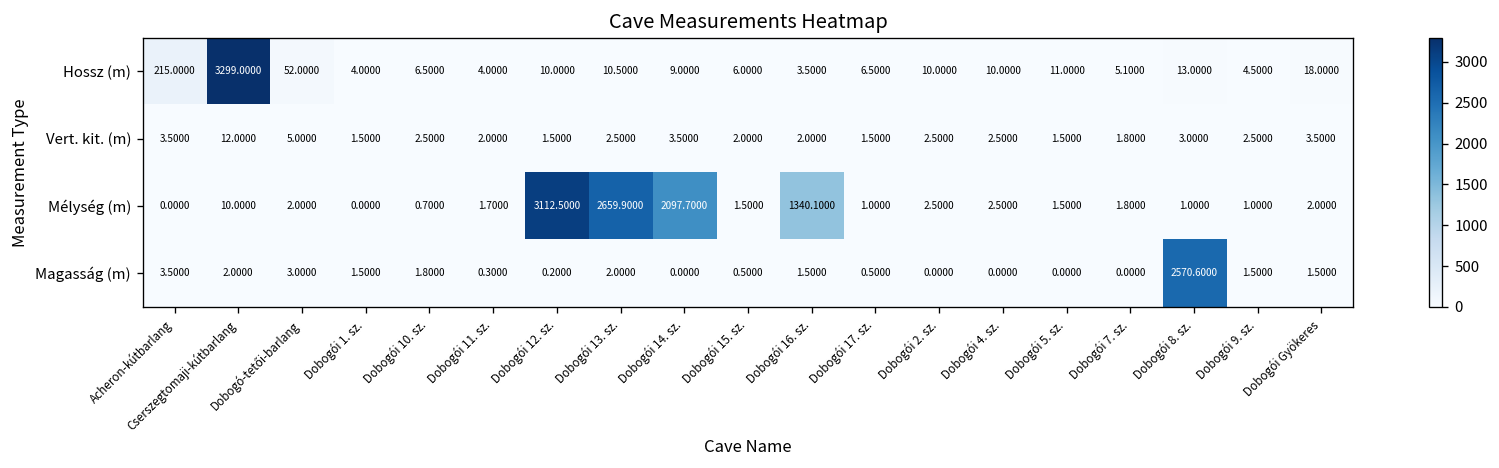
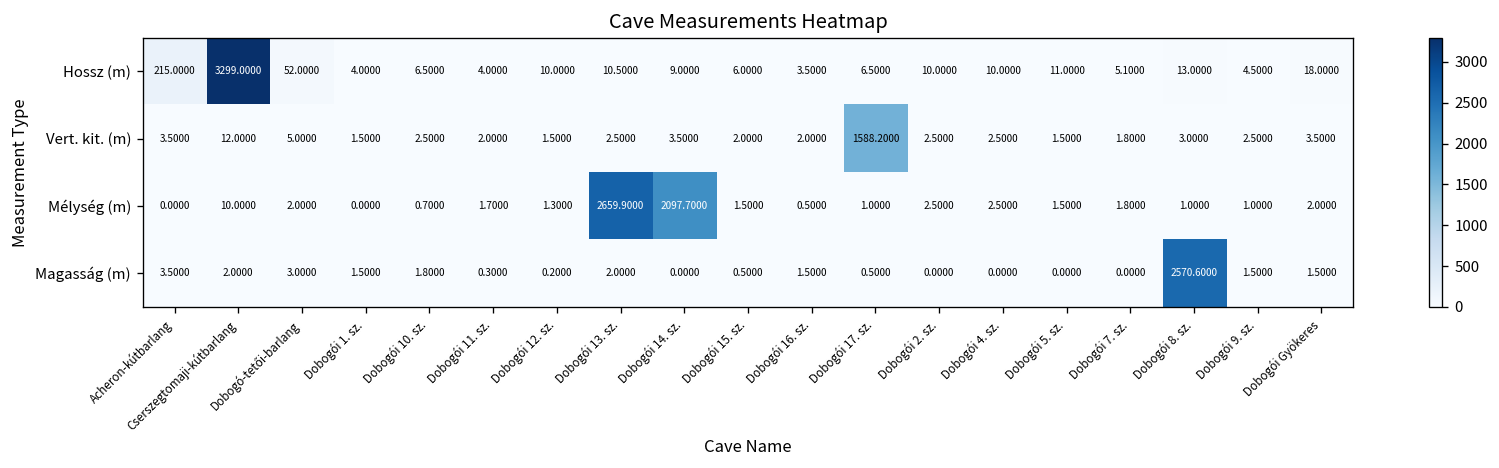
  {
    "Hossz (m)": {
      "Acheron-kútbarlang": 215.0000,
      "Cserszegtomaji-kútbarlang": 3299.0000,
      "Dobogó-tetői-barlang": 52.0000,
      "Dobogói 1. sz.": 4.0000,
      "Dobogói 10. sz.": 6.5000,
      "Dobogói 11. sz.": 4.0000,
      "Dobogói 12. sz.": 10.0000,
      "Dobogói 13. sz.": 10.5000,
      "Dobogói 14. sz.": 9.0000,
      "Dobogói 15. sz.": 6.0000,
      "Dobogói 16. sz.": 3.5000,
      "Dobogói 17. sz.": 6.5000,
      "Dobogói 2. sz.": 10.0000,
      "Dobogói 4. sz.": 10.0000,
      "Dobogói 5. sz.": 11.0000,
      "Dobogói 7. sz.": 5.1000,
      "Dobogói 8. sz.": 13.0000,
      "Dobogói 9. sz.": 4.5000,
      "Dobogói Gyökeres": 18.0000
    },
    "Vert. kit. (m)": {
      "Acheron-kútbarlang": 3.5000,
      "Cserszegtomaji-kútbarlang": 12.0000,
      "Dobogó-tetői-barlang": 5.0000,
      "Dobogói 1. sz.": 1.5000,
      "Dobogói 10. sz.": 2.5000,
      "Dobogói 11. sz.": 2.0000,
      "Dobogói 12. sz.": 1.5000,
      "Dobogói 13. sz.": 2.5000,
      "Dobogói 14. sz.": 3.5000,
      "Dobogói 15. sz.": 2.0000,
      "Dobogói 16. sz.": 2.0000,
-     "Dobogói 17. sz.": 1.5000,
+     "Dobogói 17. sz.": 1588.2000,
      "Dobogói 2. sz.": 2.5000,
      "Dobogói 4. sz.": 2.5000,
      "Dobogói 5. sz.": 1.5000,
      "Dobogói 7. sz.": 1.8000,
      "Dobogói 8. sz.": 3.0000,
      "Dobogói 9. sz.": 2.5000,
      "Dobogói Gyökeres": 3.5000
    },
    "Mélység (m)": {
      "Acheron-kútbarlang": 0.0000,
      "Cserszegtomaji-kútbarlang": 10.0000,
      "Dobogó-tetői-barlang": 2.0000,
      "Dobogói 1. sz.": 0.0000,
      "Dobogói 10. sz.": 0.7000,
      "Dobogói 11. sz.": 1.7000,
-     "Dobogói 12. sz.": 3112.5000,
+     "Dobogói 12. sz.": 1.3000,
      "Dobogói 13. sz.": 2659.9000,
      "Dobogói 14. sz.": 2097.7000,
      "Dobogói 15. sz.": 1.5000,
-     "Dobogói 16. sz.": 1340.1000,
+     "Dobogói 16. sz.": 0.5000,
      "Dobogói 17. sz.": 1.0000,
      "Dobogói 2. sz.": 2.5000,
      "Dobogói 4. sz.": 2.5000,
      "Dobogói 5. sz.": 1.5000,
      "Dobogói 7. sz.": 1.8000,
      "Dobogói 8. sz.": 1.0000,
      "Dobogói 9. sz.": 1.0000,
      "Dobogói Gyökeres": 2.0000
    },
    "Magasság (m)": {
      "Acheron-kútbarlang": 3.5000,
      "Cserszegtomaji-kútbarlang": 2.0000,
      "Dobogó-tetői-barlang": 3.0000,
      "Dobogói 1. sz.": 1.5000,
      "Dobogói 10. sz.": 1.8000,
      "Dobogói 11. sz.": 0.3000,
      "Dobogói 12. sz.": 0.2000,
      "Dobogói 13. sz.": 2.0000,
      "Dobogói 14. sz.": 0.0000,
      "Dobogói 15. sz.": 0.5000,
      "Dobogói 16. sz.": 1.5000,
      "Dobogói 17. sz.": 0.5000,
      "Dobogói 2. sz.": 0.0000,
      "Dobogói 4. sz.": 0.0000,
      "Dobogói 5. sz.": 0.0000,
      "Dobogói 7. sz.": 0.0000,
      "Dobogói 8. sz.": 2570.6000,
      "Dobogói 9. sz.": 1.5000,
      "Dobogói Gyökeres": 1.5000
    }
  }
